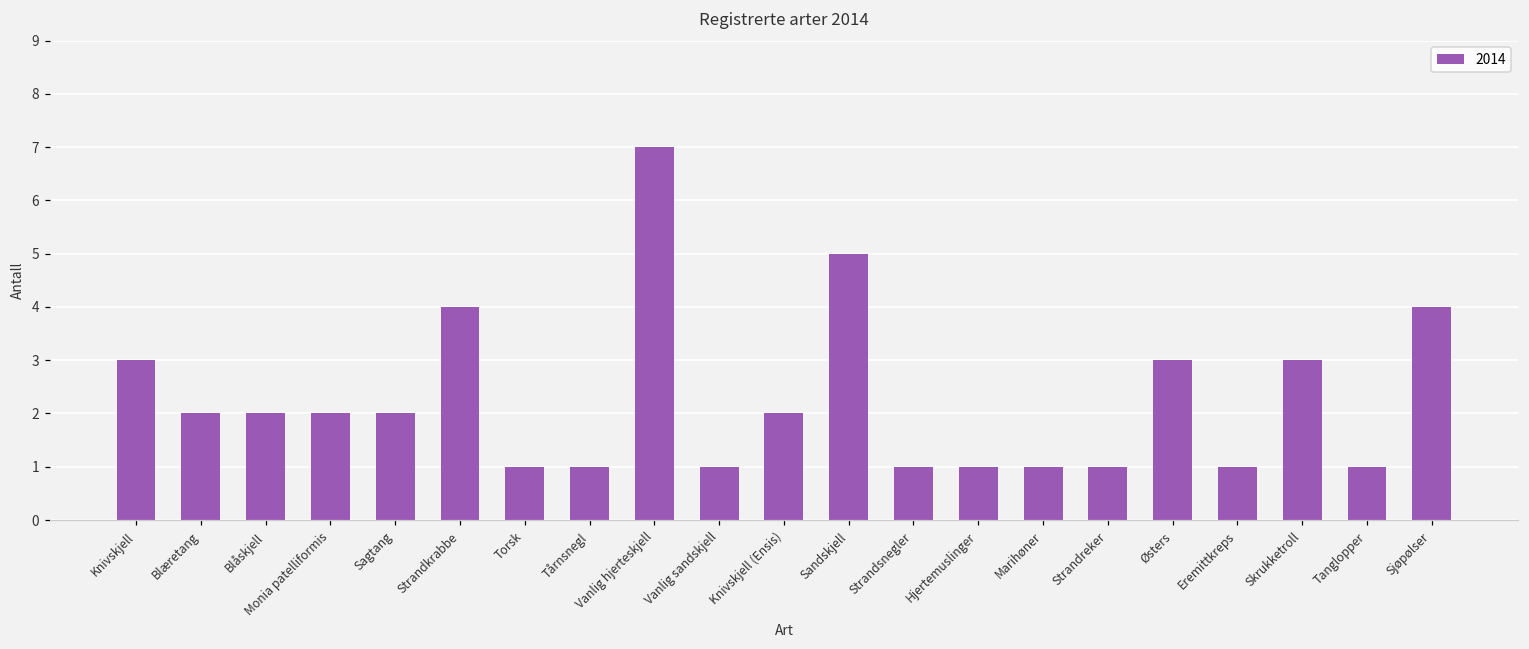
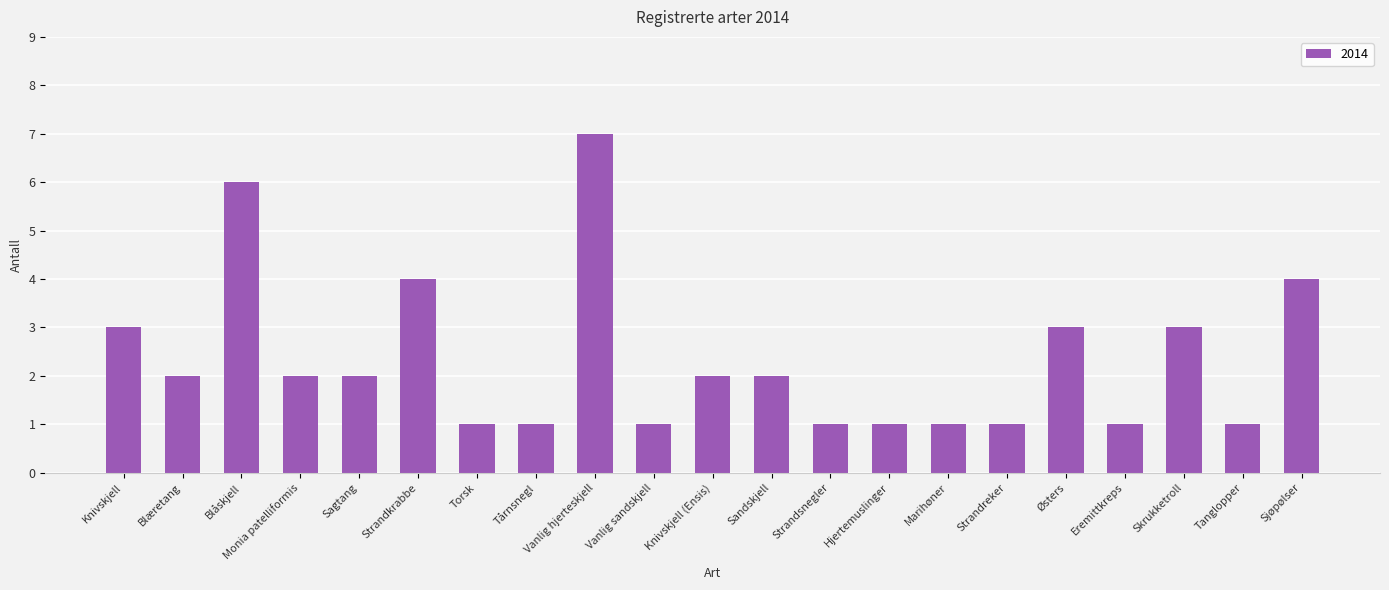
  {
    "Knivskjell": 3,
    "Blæretang": 2,
-   "Blåskjell": 2,
+   "Blåskjell": 6,
    "Monia patelliformis": 2,
    "Sagtang": 2,
    "Strandkrabbe": 4,
    "Torsk": 1,
    "Tårnsnegl": 1,
    "Vanlig hjerteskjell": 7,
    "Vanlig sandskjell": 1,
    "Knivskjell (Ensis)": 2,
-   "Sandskjell": 5,
+   "Sandskjell": 2,
    "Strandsnegler": 1,
    "Hjertemuslinger": 1,
    "Marihøner": 1,
    "Strandreker": 1,
    "Østers": 3,
    "Eremittkreps": 1,
    "Skrukketroll": 3,
    "Tanglopper": 1,
    "Sjøpølser": 4
  }
